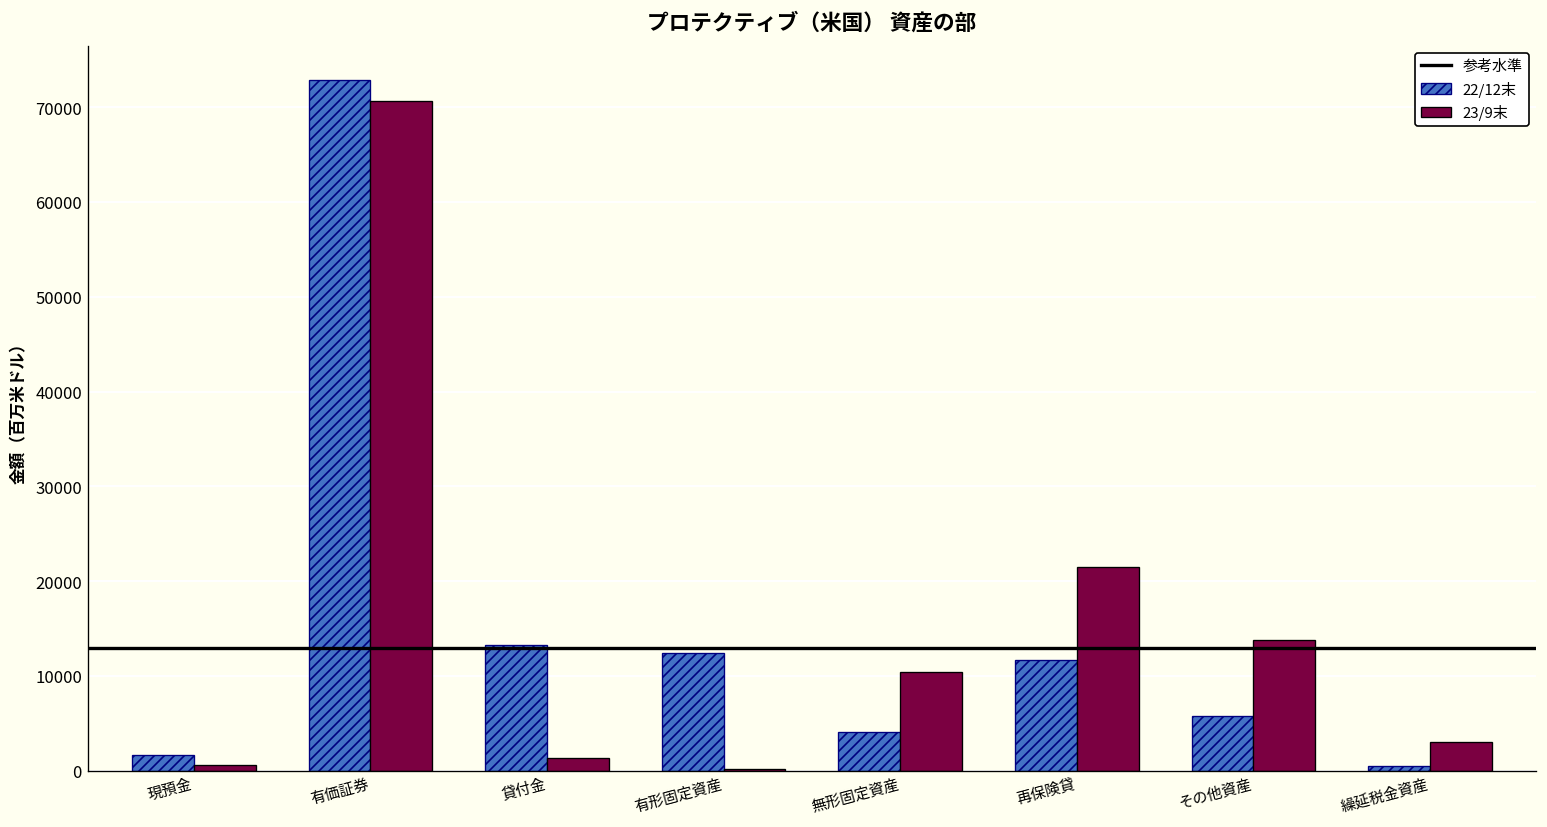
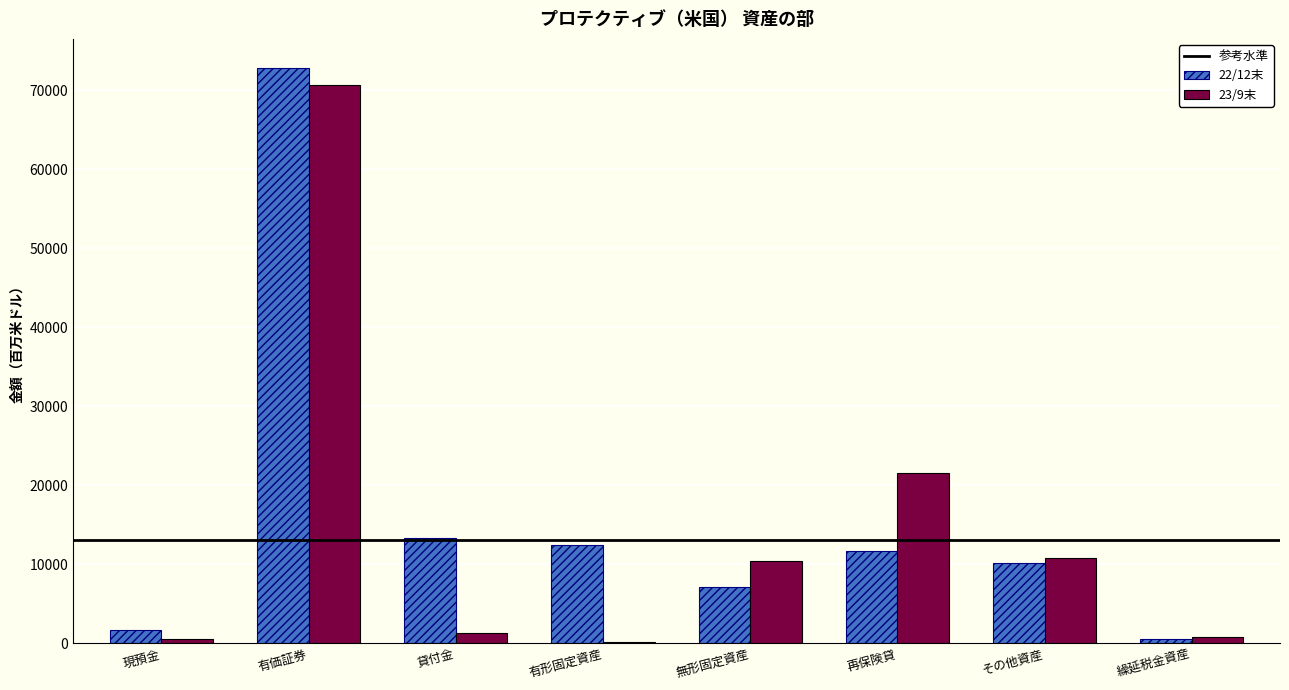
  {
    "22/12末": {
      "現預金": 2000,
      "有価証券": 73000,
      "貸付金": 13000,
      "有形固定資産": 12000,
-     "無形固定資産": 4000,
+     "無形固定資産": 7000,
      "再保険貸": 12000,
-     "その他資産": 6000,
+     "その他資産": 10000,
      "繰延税金資産": 0
    },
    "23/9末": {
      "現預金": 1000,
      "有価証券": 71000,
      "貸付金": 1000,
      "無形固定資産": 10000,
      "再保険貸": 22000,
-     "その他資産": 14000,
-     "繰延税金資産": 3000
+     "その他資産": 11000,
+     "繰延税金資産": 1000
    }
  }
